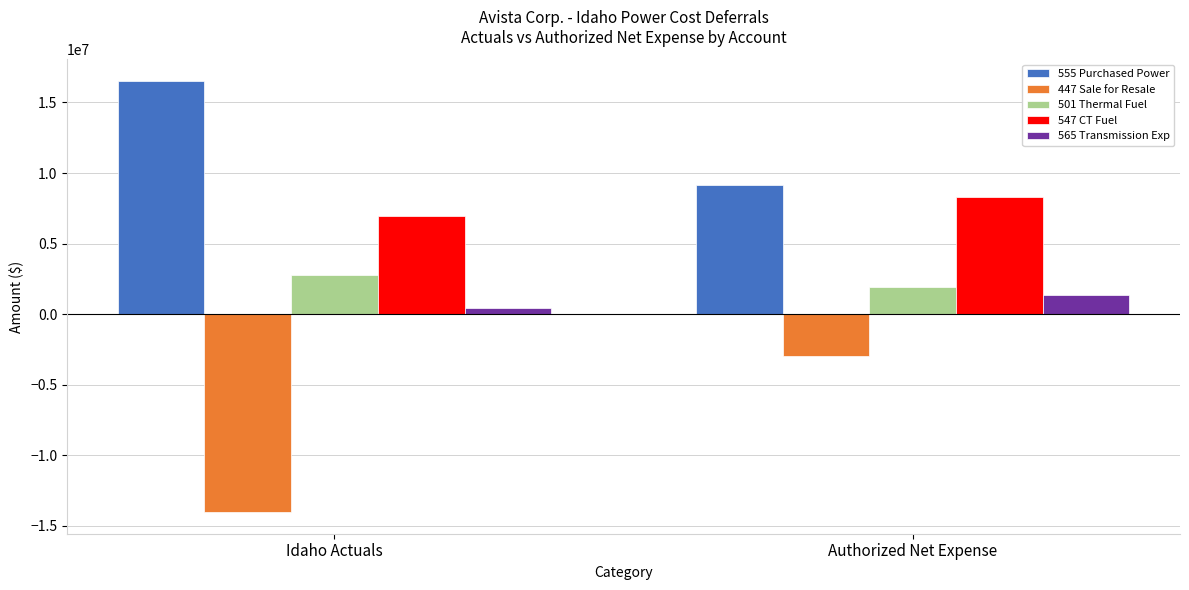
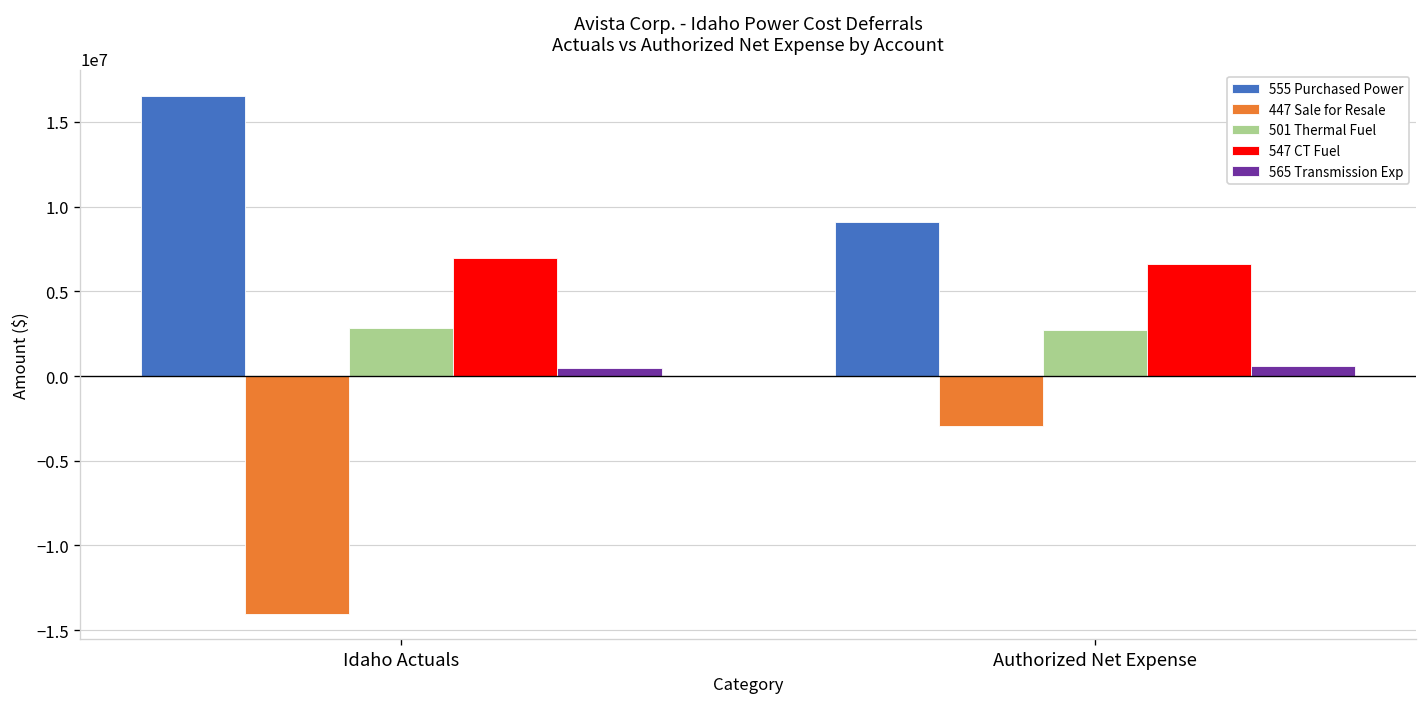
  {
    "555 Purchased Power": {
      "Idaho Actuals": 16500000,
      "Authorized Net Expense": 9100000
    },
    "447 Sale for Resale": {
      "Idaho Actuals": -14000000,
      "Authorized Net Expense": -3000000
    },
    "501 Thermal Fuel": {
      "Idaho Actuals": 2800000,
-     "Authorized Net Expense": 1900000
+     "Authorized Net Expense": 2700000
    },
    "547 CT Fuel": {
      "Idaho Actuals": 7000000,
-     "Authorized Net Expense": 8300000
+     "Authorized Net Expense": 6600000
    },
    "565 Transmission Exp": {
      "Idaho Actuals": 500000,
-     "Authorized Net Expense": 1400000
+     "Authorized Net Expense": 600000
    }
  }
